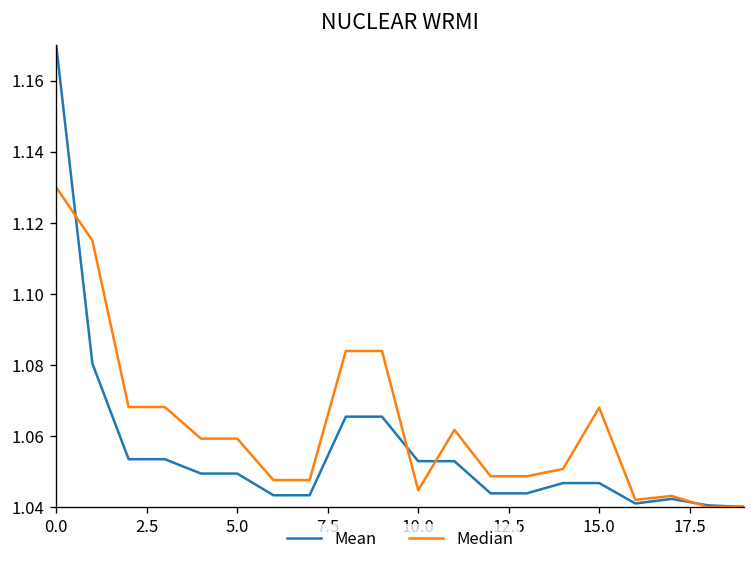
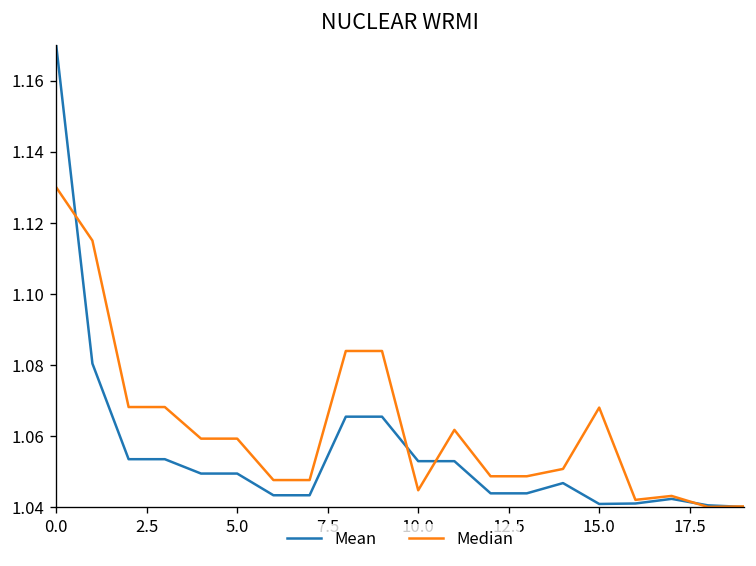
  {
    "Mean": {
      "0.0": 1.170,
      "5.0": 1.049,
      "10.0": 1.053,
-     "15.0": 1.047
+     "15.0": 1.041
    },
    "Median": {
      "0.0": 1.130,
      "5.0": 1.059,
      "10.0": 1.045,
      "15.0": 1.068
    }
  }
